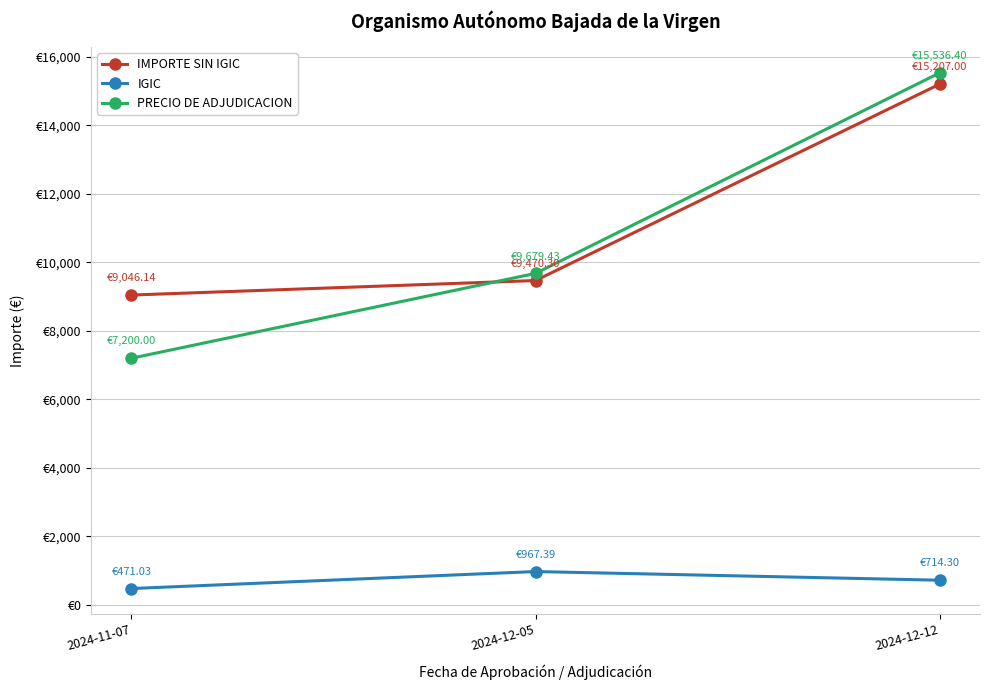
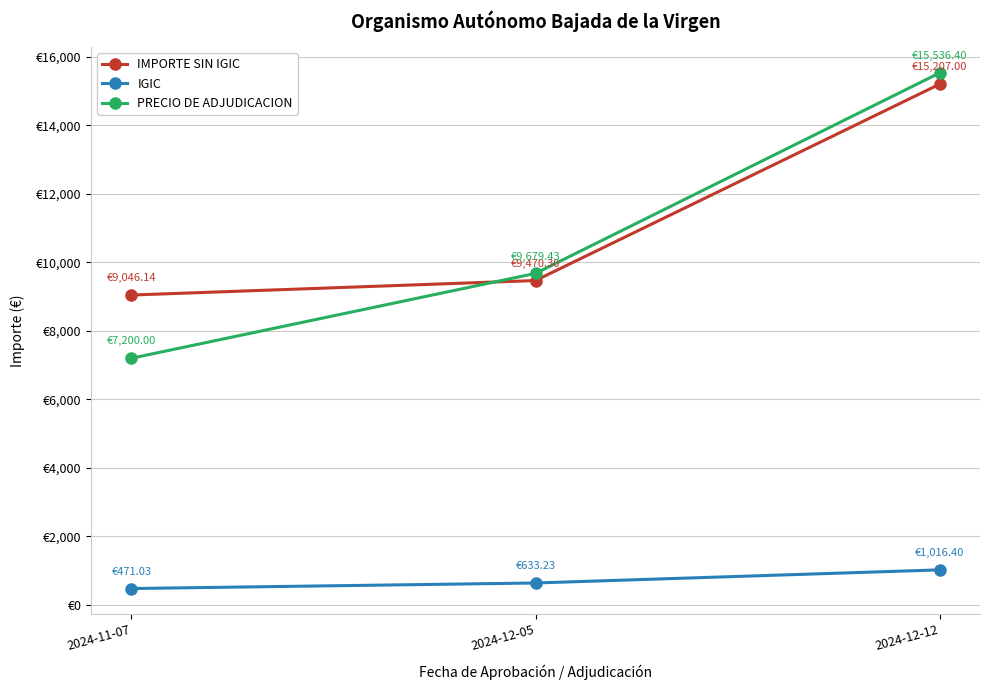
  {
    "IMPORTE SIN IGIC": {
      "2024-11-07": "€9,046.14"
    },
    "IGIC": {
      "2024-11-07": "€471.03",
-     "2024-12-05": "€967.39",
-     "2024-12-12": "€714.30"
+     "2024-12-05": "€633.23",
+     "2024-12-12": "€1,016.40"
    },
    "PRECIO DE ADJUDICACION": {
      "2024-11-07": "€7,200.00",
      "2024-12-12": "€15,536.40"
    }
  }
